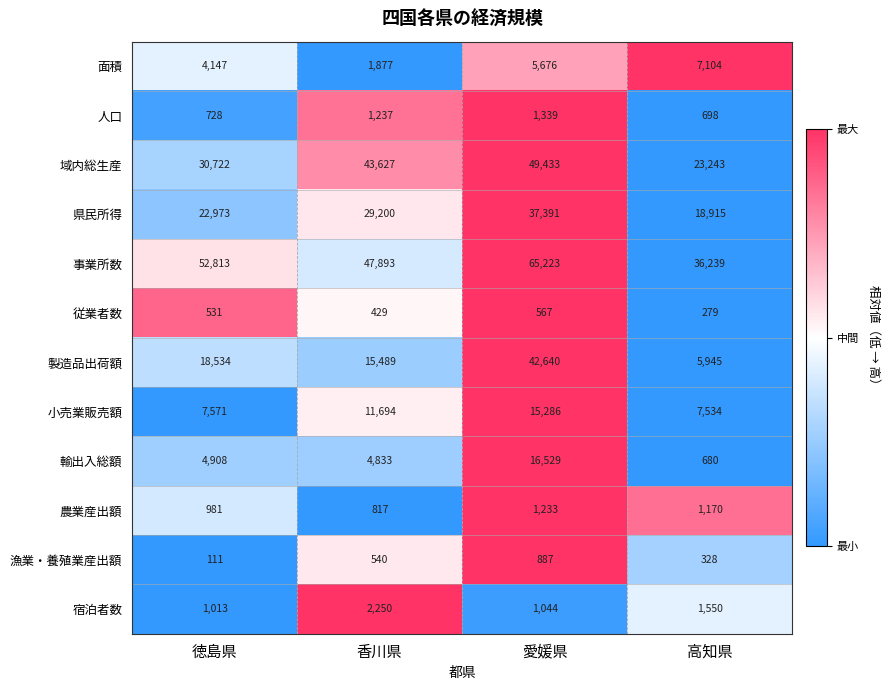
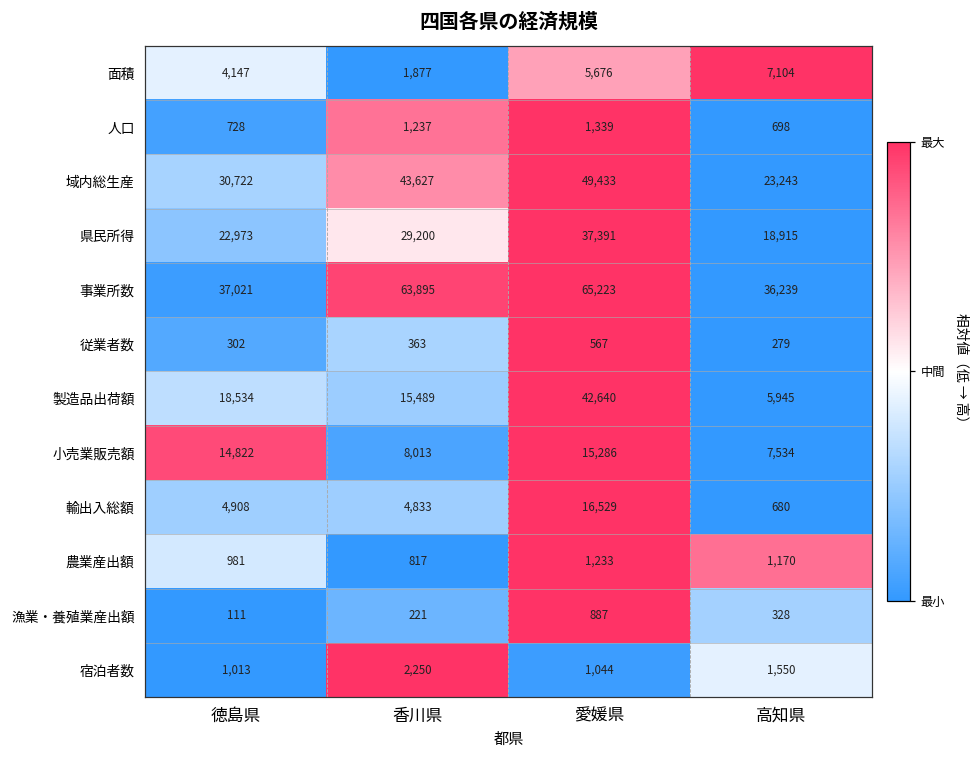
  {
    "面積": {
      "徳島県": "4,147",
      "香川県": "1,877",
      "愛媛県": "5,676",
      "高知県": "7,104"
    },
    "人口": {
      "徳島県": "728",
      "香川県": "1,237",
      "愛媛県": "1,339",
      "高知県": "698"
    },
    "域内総生産": {
      "徳島県": "30,722",
      "香川県": "43,627",
      "愛媛県": "49,433",
      "高知県": "23,243"
    },
    "県民所得": {
      "徳島県": "22,973",
      "香川県": "29,200",
      "愛媛県": "37,391",
      "高知県": "18,915"
    },
    "事業所数": {
-     "徳島県": "52,813",
-     "香川県": "47,893",
+     "徳島県": "37,021",
+     "香川県": "63,895",
      "愛媛県": "65,223",
      "高知県": "36,239"
    },
    "従業者数": {
-     "徳島県": "531",
-     "香川県": "429",
+     "徳島県": "302",
+     "香川県": "363",
      "愛媛県": "567",
      "高知県": "279"
    },
    "製造品出荷額": {
      "徳島県": "18,534",
      "香川県": "15,489",
      "愛媛県": "42,640",
      "高知県": "5,945"
    },
    "小売業販売額": {
-     "徳島県": "7,571",
-     "香川県": "11,694",
+     "徳島県": "14,822",
+     "香川県": "8,013",
      "愛媛県": "15,286",
      "高知県": "7,534"
    },
    "輸出入総額": {
      "徳島県": "4,908",
      "香川県": "4,833",
      "愛媛県": "16,529",
      "高知県": "680"
    },
    "農業産出額": {
      "徳島県": "981",
      "香川県": "817",
      "愛媛県": "1,233",
      "高知県": "1,170"
    },
    "漁業・養殖業産出額": {
      "徳島県": "111",
-     "香川県": "540",
+     "香川県": "221",
      "愛媛県": "887",
      "高知県": "328"
    },
    "宿泊者数": {
      "徳島県": "1,013",
      "香川県": "2,250",
      "愛媛県": "1,044",
      "高知県": "1,550"
    }
  }
